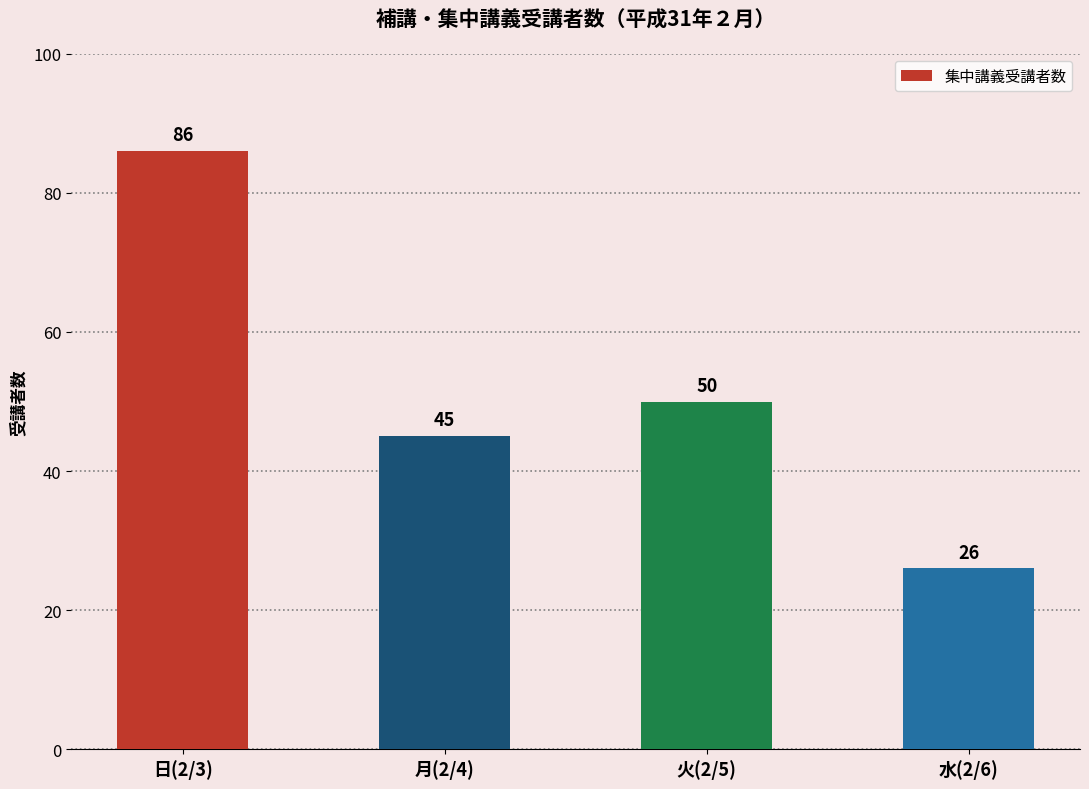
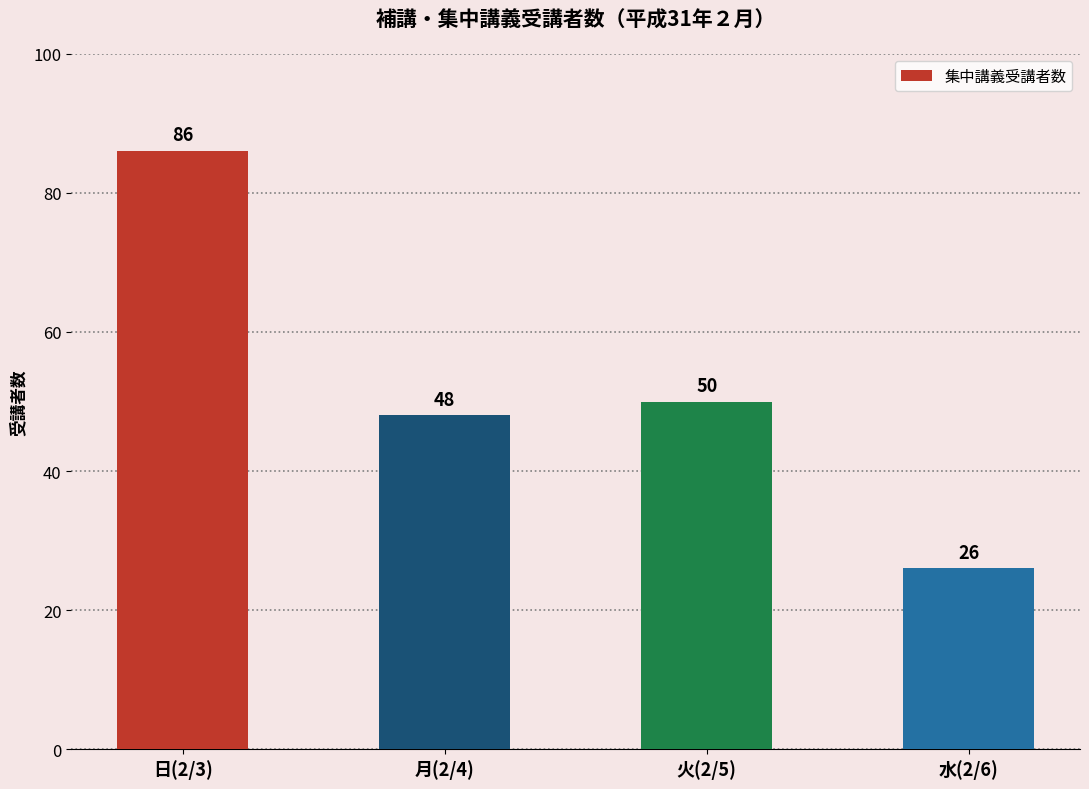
  {
    "日(2/3)": 86,
-   "月(2/4)": 45,
+   "月(2/4)": 48,
    "火(2/5)": 50,
    "水(2/6)": 26
  }
